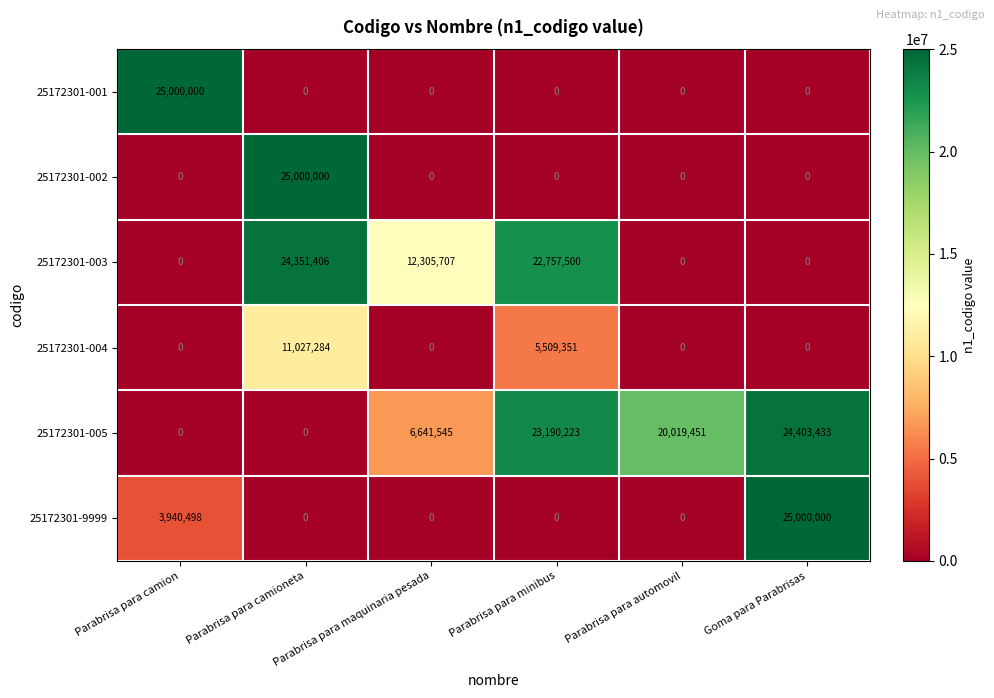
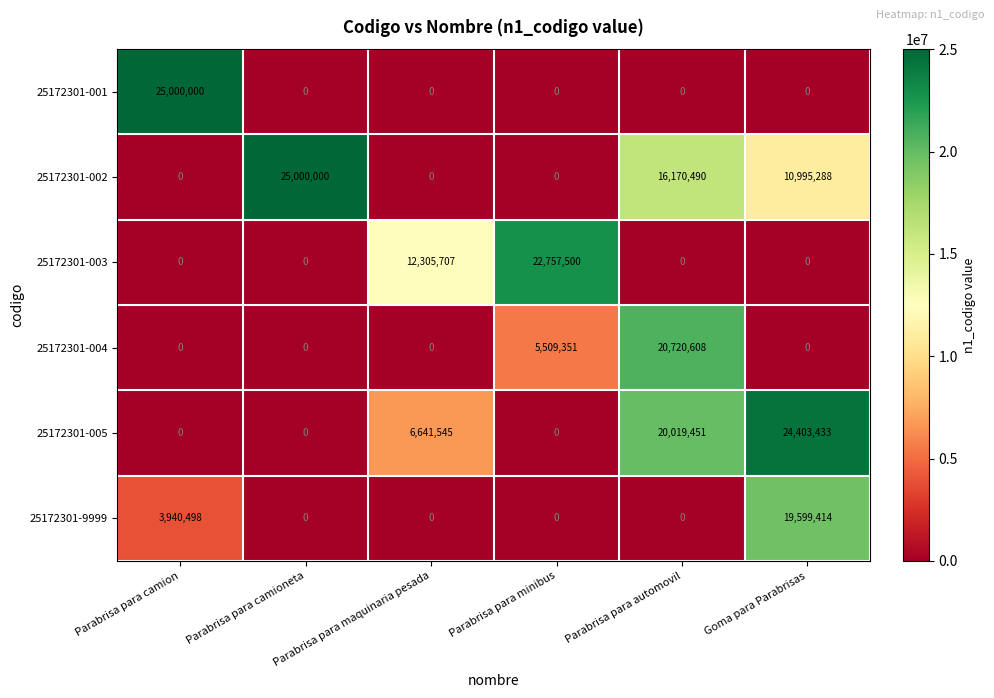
  {
    "25172301-001": {
      "Parabrisa para camion": "25,000,000",
      "Parabrisa para camioneta": "0",
      "Parabrisa para maquinaria pesada": "0",
      "Parabrisa para minibus": "0",
      "Parabrisa para automovil": "0",
      "Goma para Parabrisas": "0"
    },
    "25172301-002": {
      "Parabrisa para camion": "0",
      "Parabrisa para camioneta": "25,000,000",
      "Parabrisa para maquinaria pesada": "0",
      "Parabrisa para minibus": "0",
-     "Parabrisa para automovil": "0",
-     "Goma para Parabrisas": "0"
+     "Parabrisa para automovil": "16,170,490",
+     "Goma para Parabrisas": "10,995,288"
    },
    "25172301-003": {
      "Parabrisa para camion": "0",
-     "Parabrisa para camioneta": "24,351,406",
+     "Parabrisa para camioneta": "0",
      "Parabrisa para maquinaria pesada": "12,305,707",
      "Parabrisa para minibus": "22,757,500",
      "Parabrisa para automovil": "0",
      "Goma para Parabrisas": "0"
    },
    "25172301-004": {
      "Parabrisa para camion": "0",
-     "Parabrisa para camioneta": "11,027,284",
+     "Parabrisa para camioneta": "0",
      "Parabrisa para maquinaria pesada": "0",
      "Parabrisa para minibus": "5,509,351",
-     "Parabrisa para automovil": "0",
+     "Parabrisa para automovil": "20,720,608",
      "Goma para Parabrisas": "0"
    },
    "25172301-005": {
      "Parabrisa para camion": "0",
      "Parabrisa para camioneta": "0",
      "Parabrisa para maquinaria pesada": "6,641,545",
-     "Parabrisa para minibus": "23,190,223",
+     "Parabrisa para minibus": "0",
      "Parabrisa para automovil": "20,019,451",
      "Goma para Parabrisas": "24,403,433"
    },
    "25172301-9999": {
      "Parabrisa para camion": "3,940,498",
      "Parabrisa para camioneta": "0",
      "Parabrisa para maquinaria pesada": "0",
      "Parabrisa para minibus": "0",
      "Parabrisa para automovil": "0",
-     "Goma para Parabrisas": "25,000,000"
+     "Goma para Parabrisas": "19,599,414"
    }
  }
